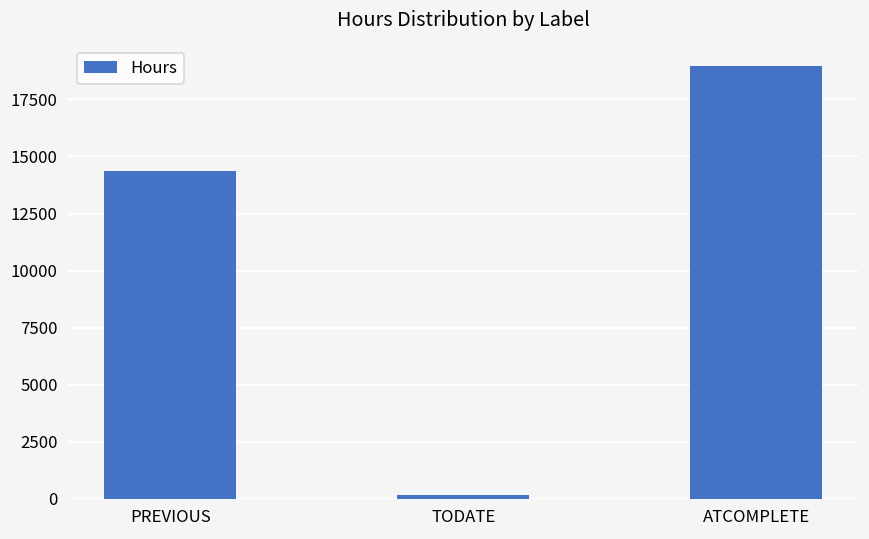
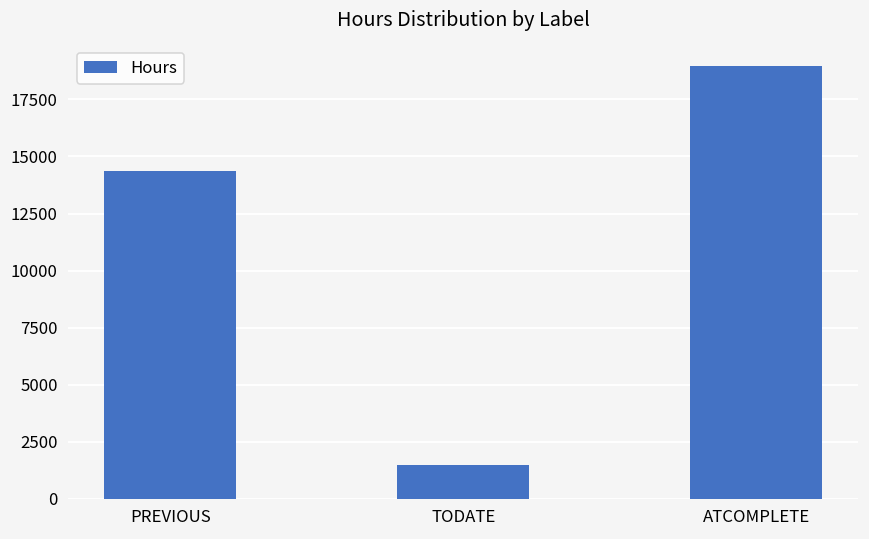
  {
    "PREVIOUS": 14400,
-   "TODATE": 200,
+   "TODATE": 1500,
    "ATCOMPLETE": 19000
  }
